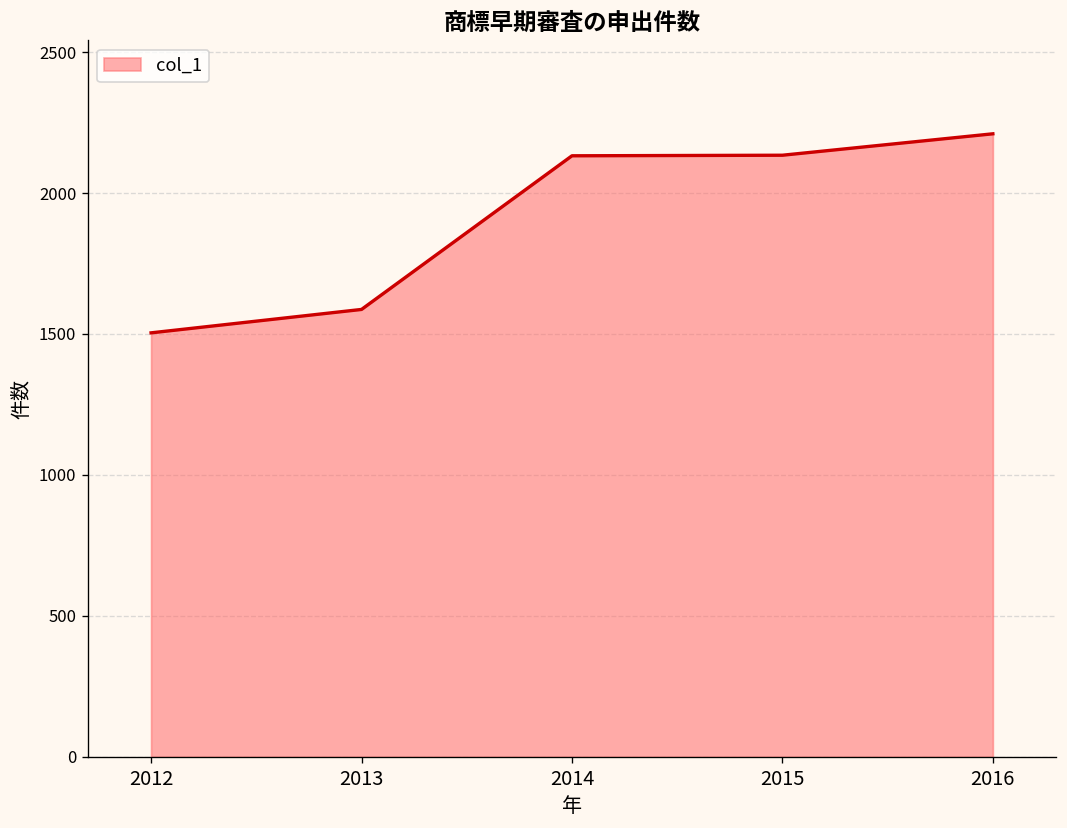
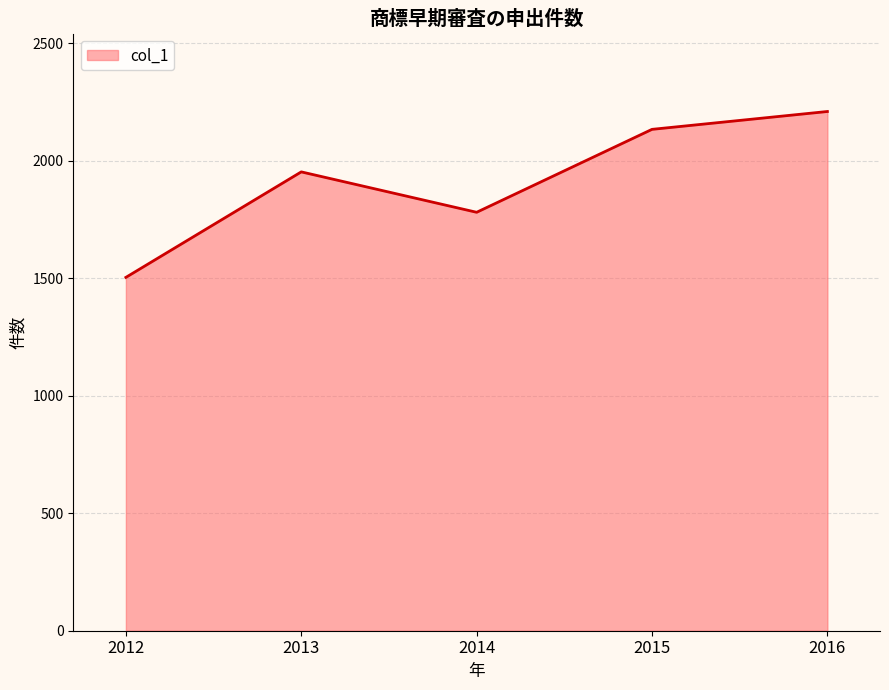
  {
    "2012": 1500,
-   "2013": 1590,
-   "2014": 2130,
+   "2013": 1950,
+   "2014": 1780,
    "2015": 2130,
    "2016": 2210
  }
